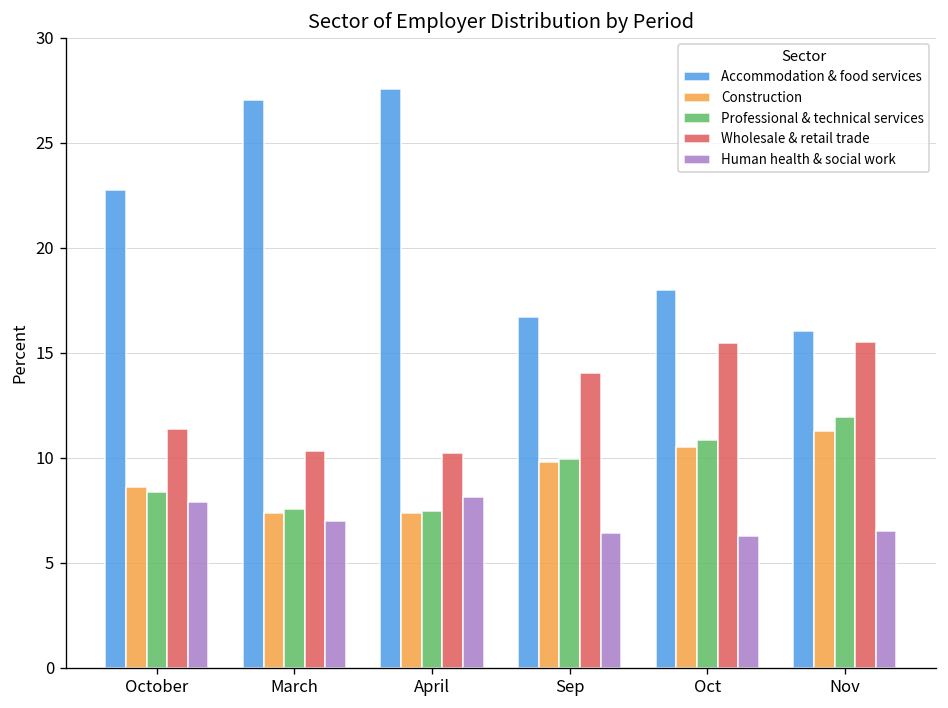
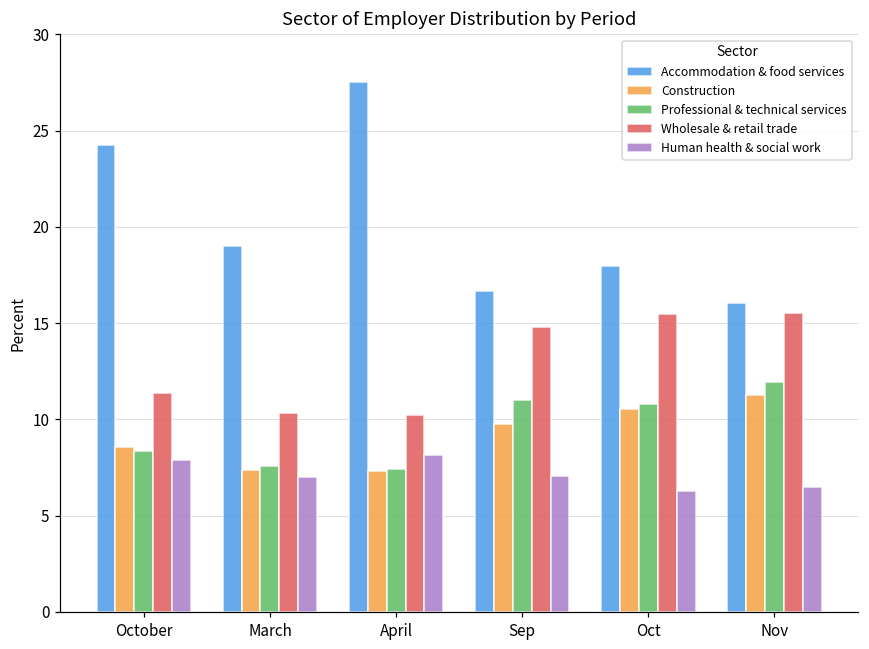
  {
    "Accommodation & food services": {
-     "October": 22.7,
-     "March": 27.0,
+     "October": 24.3,
+     "March": 19.0,
      "April": 27.5,
      "Sep": 16.7,
      "Oct": 18.0,
      "Nov": 16.0
    },
    "Construction": {
      "October": 8.6,
      "March": 7.4,
      "April": 7.3,
      "Sep": 9.8,
      "Oct": 10.5,
      "Nov": 11.3
    },
    "Professional & technical services": {
      "October": 8.4,
      "March": 7.6,
      "April": 7.4,
-     "Sep": 9.9,
+     "Sep": 11.0,
      "Oct": 10.8,
      "Nov": 11.9
    },
    "Wholesale & retail trade": {
      "October": 11.4,
      "March": 10.3,
      "April": 10.2,
-     "Sep": 14.0,
+     "Sep": 14.8,
      "Oct": 15.5,
      "Nov": 15.5
    },
    "Human health & social work": {
      "October": 7.9,
      "March": 7.0,
      "April": 8.1,
-     "Sep": 6.4,
+     "Sep": 7.1,
      "Oct": 6.3,
      "Nov": 6.5
    }
  }
